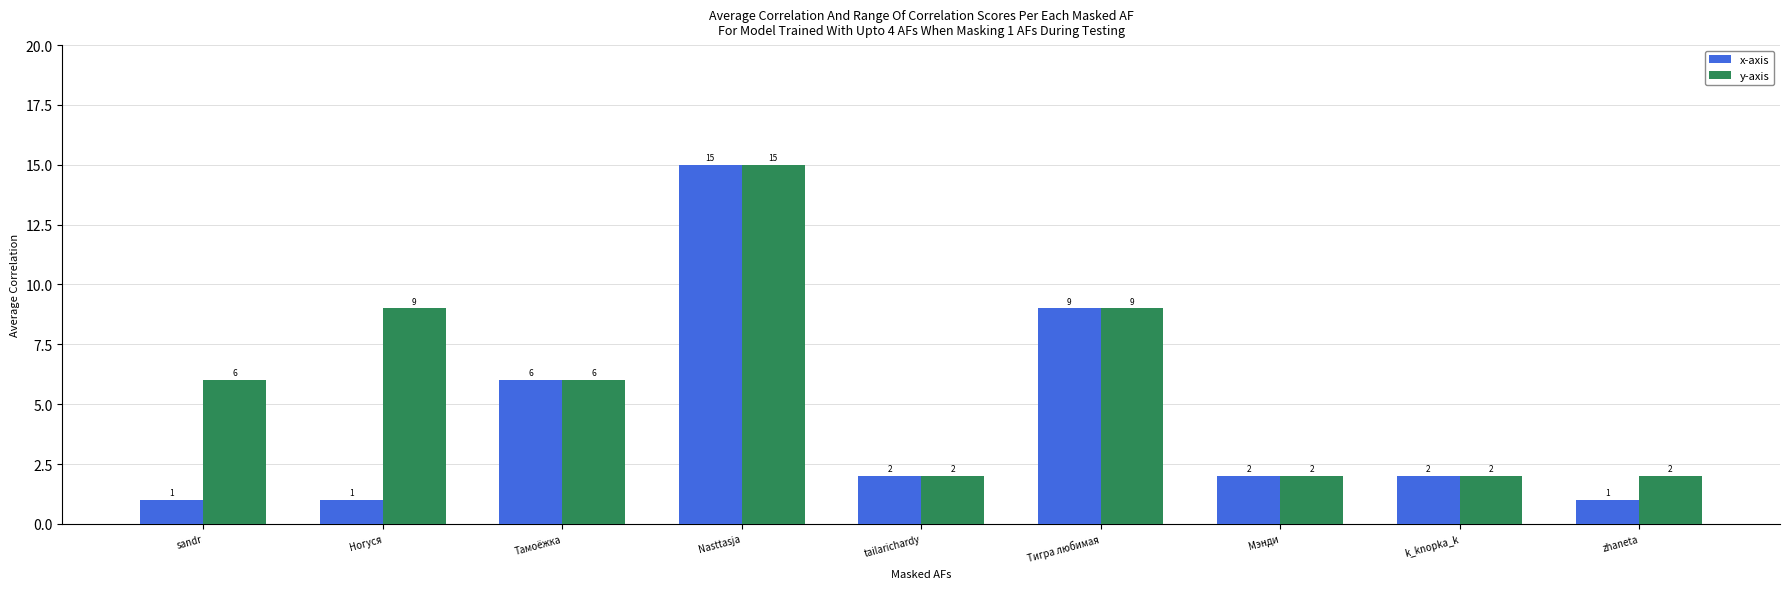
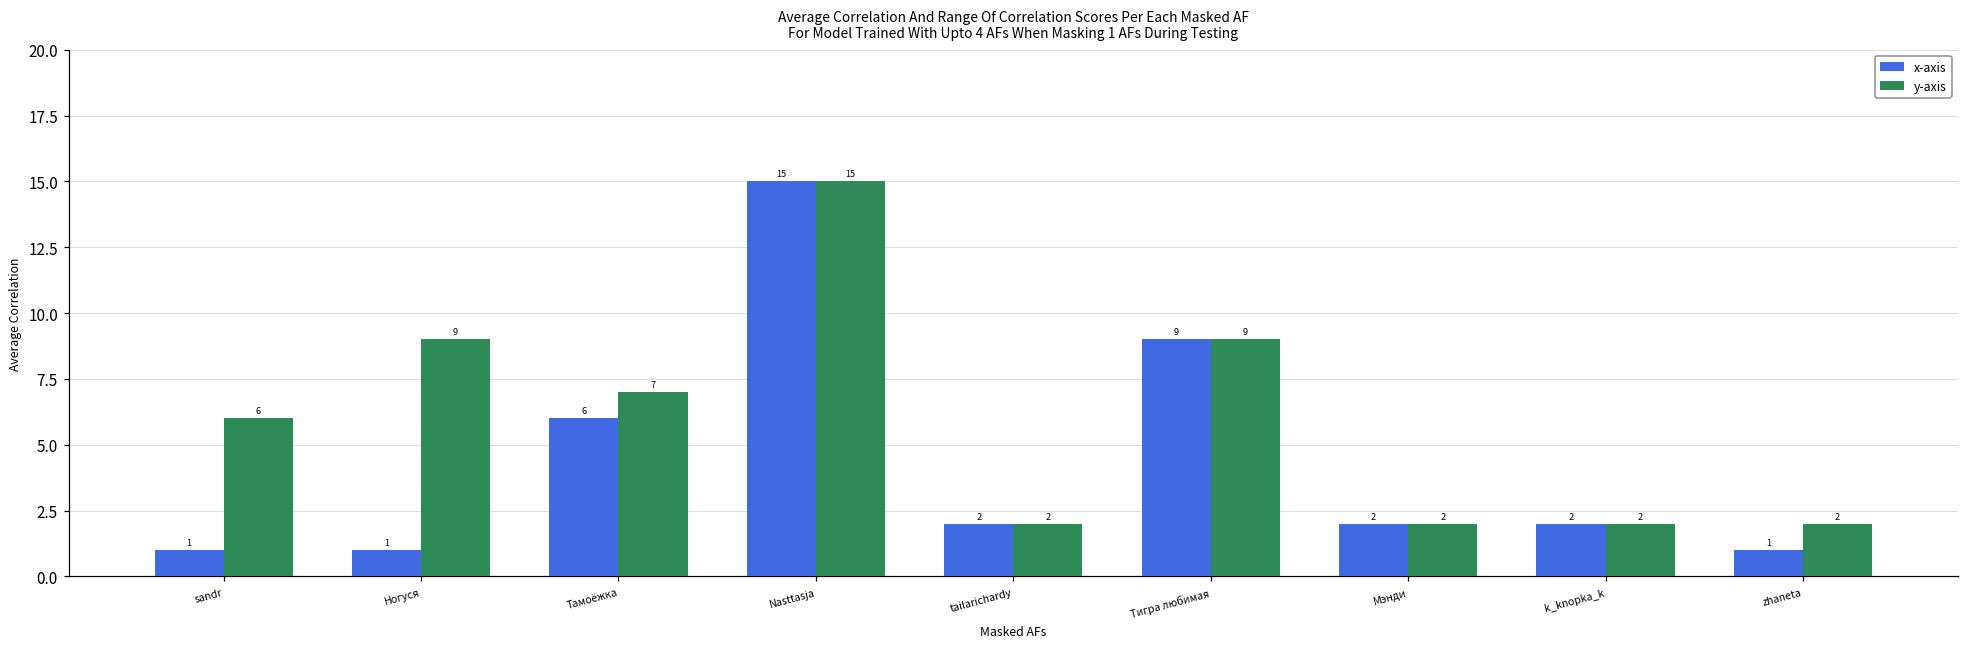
  {
    "x-axis": {
      "sandr": 1,
      "Ногуся": 1,
      "Тамоёжка": 6,
      "Nasttasja": 15,
      "tailarichardy": 2,
      "Тигра любимая": 9,
      "Мэнди": 2,
      "k_knopka_k": 2,
      "zhaneta": 1
    },
    "y-axis": {
      "sandr": 6,
      "Ногуся": 9,
-     "Тамоёжка": 6,
+     "Тамоёжка": 7,
      "Nasttasja": 15,
      "tailarichardy": 2,
      "Тигра любимая": 9,
      "Мэнди": 2,
      "k_knopka_k": 2,
      "zhaneta": 2
    }
  }
